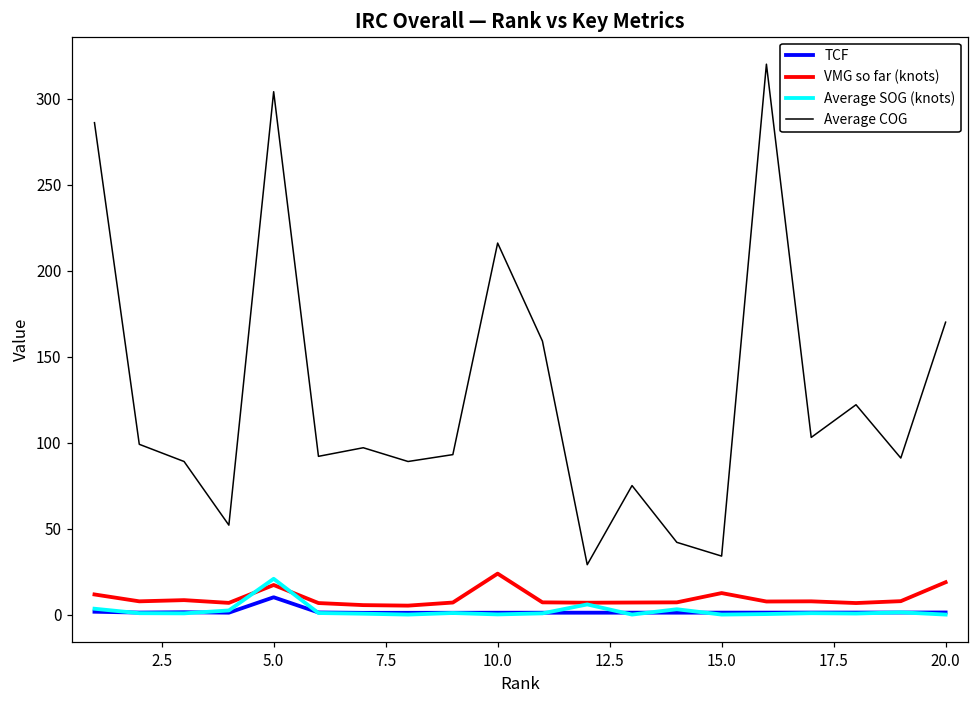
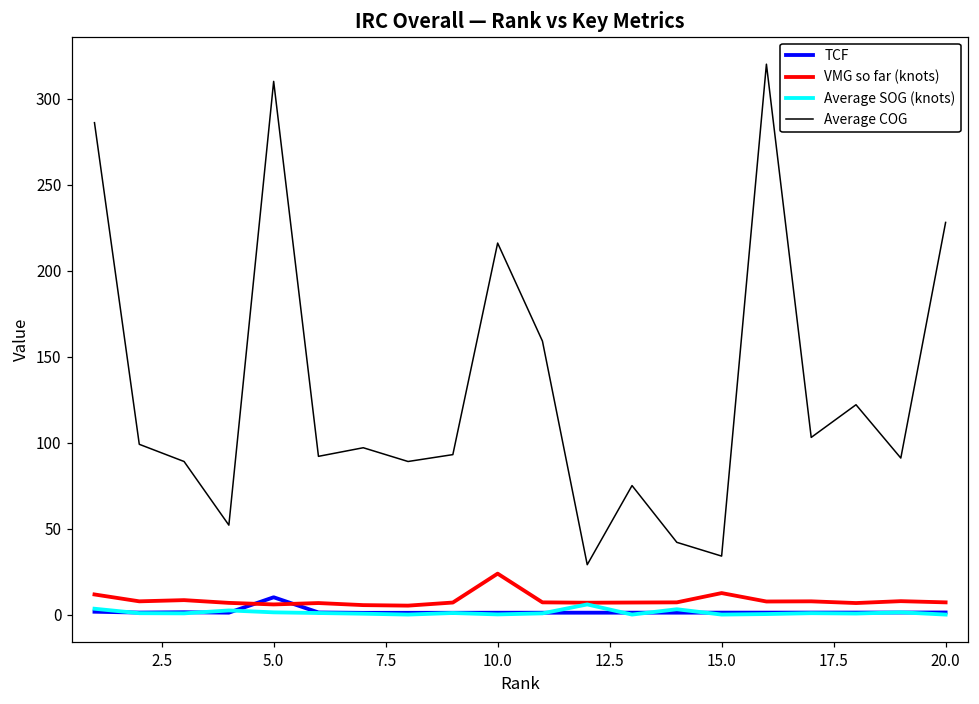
  {
    "TCF": {
      "5.0": 10
    },
    "VMG so far (knots)": {
-     "5.0": 17,
+     "5.0": 6,
      "10.0": 24,
      "15.0": 13,
-     "20.0": 19
+     "20.0": 7
    },
    "Average SOG (knots)": {
-     "5.0": 21
+     "5.0": 1
    },
    "Average COG": {
-     "5.0": 304,
+     "5.0": 310,
      "10.0": 216,
      "15.0": 34,
-     "20.0": 170
+     "20.0": 228
    }
  }
